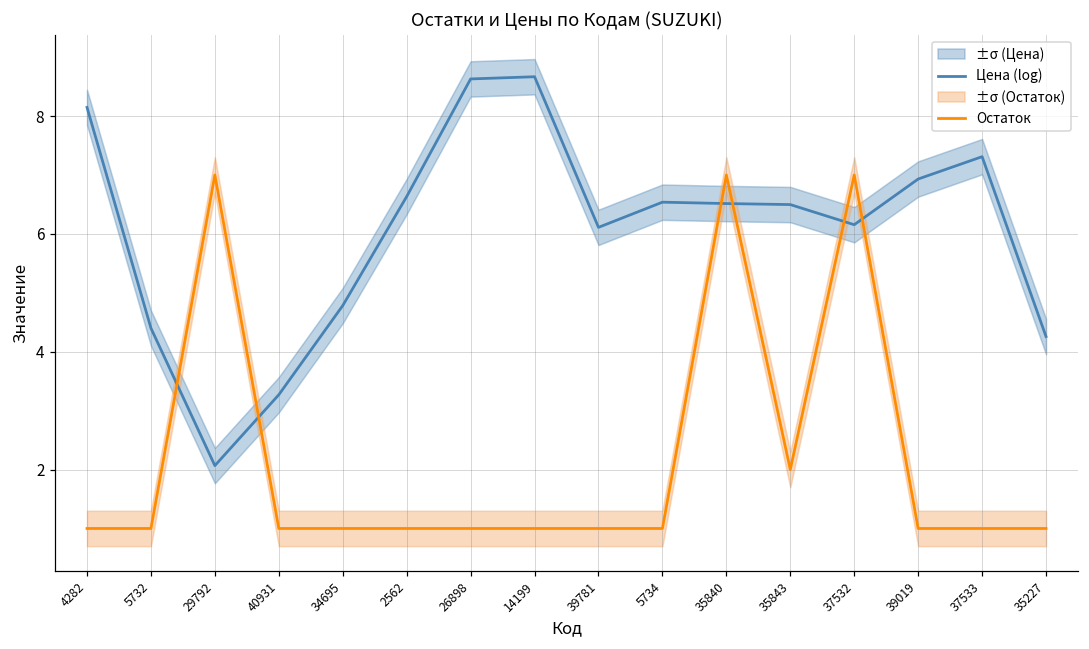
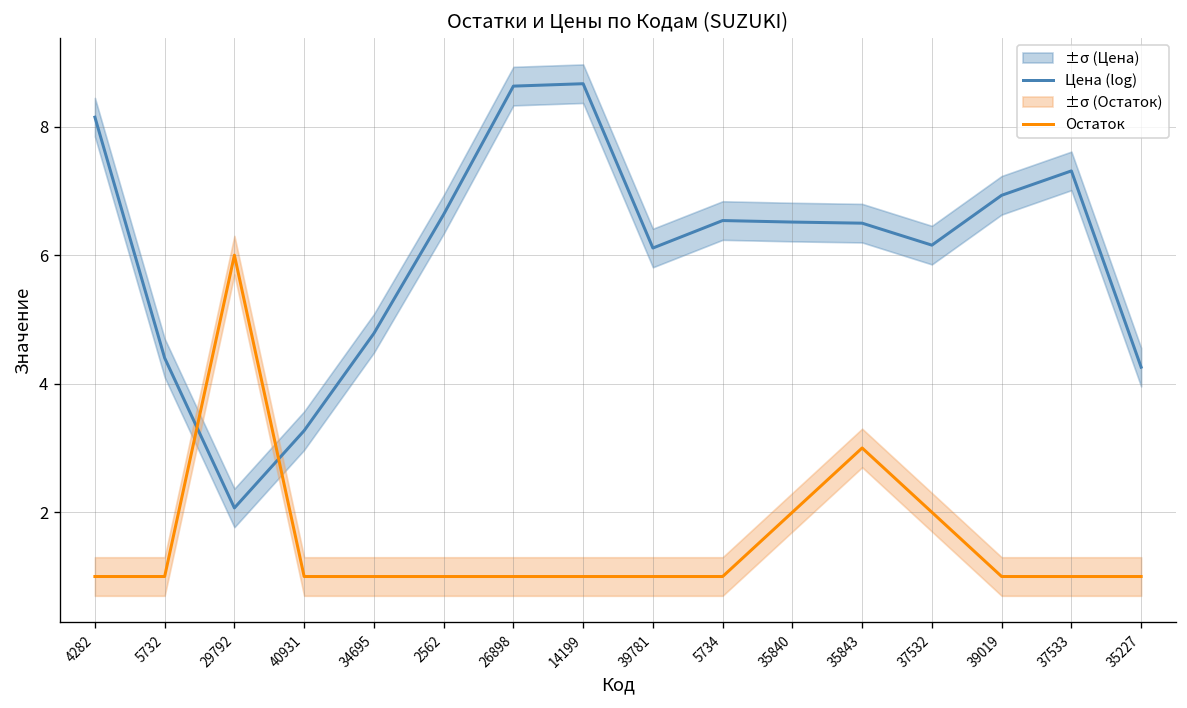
  {
    "Остаток": {
      "4282": 1,
      "5732": 1,
-     "29792": 7,
+     "29792": 6,
      "40931": 1,
      "34695": 1,
      "2562": 1,
      "26898": 1,
      "14199": 1,
      "39781": 1,
      "5734": 1,
-     "35840": 7,
-     "35843": 2,
-     "37532": 7,
+     "35840": 2,
+     "35843": 3,
+     "37532": 2,
      "39019": 1,
      "37533": 1,
      "35227": 1
    }
  }
